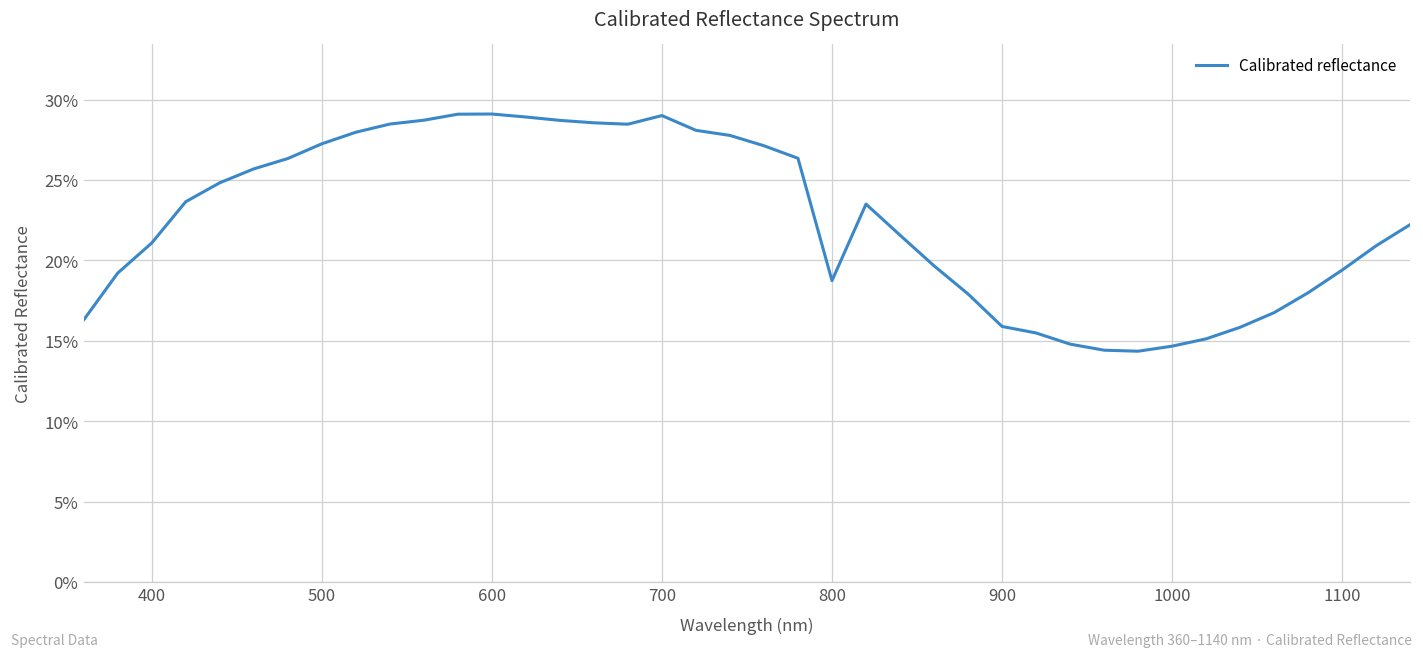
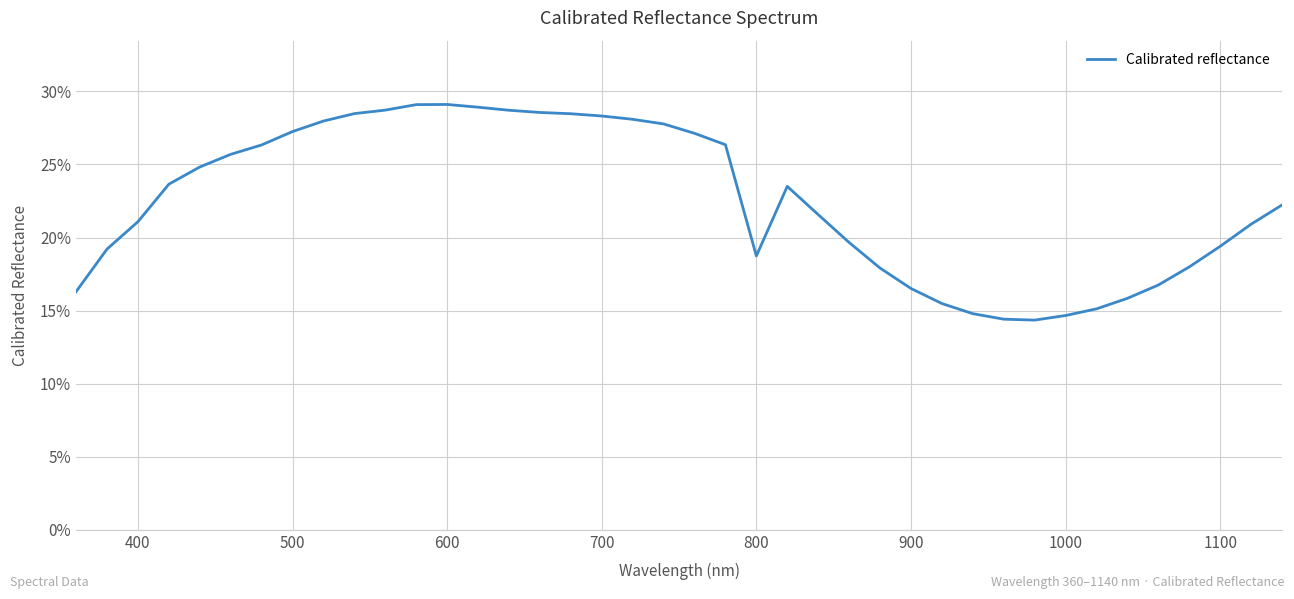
  {
    "400": "21.1%",
    "500": "27.3%",
    "600": "29.1%",
-   "700": "29.0%",
+   "700": "28.3%",
    "800": "18.7%",
-   "900": "15.9%",
+   "900": "16.5%",
    "1000": "14.7%",
    "1100": "19.4%"
  }
